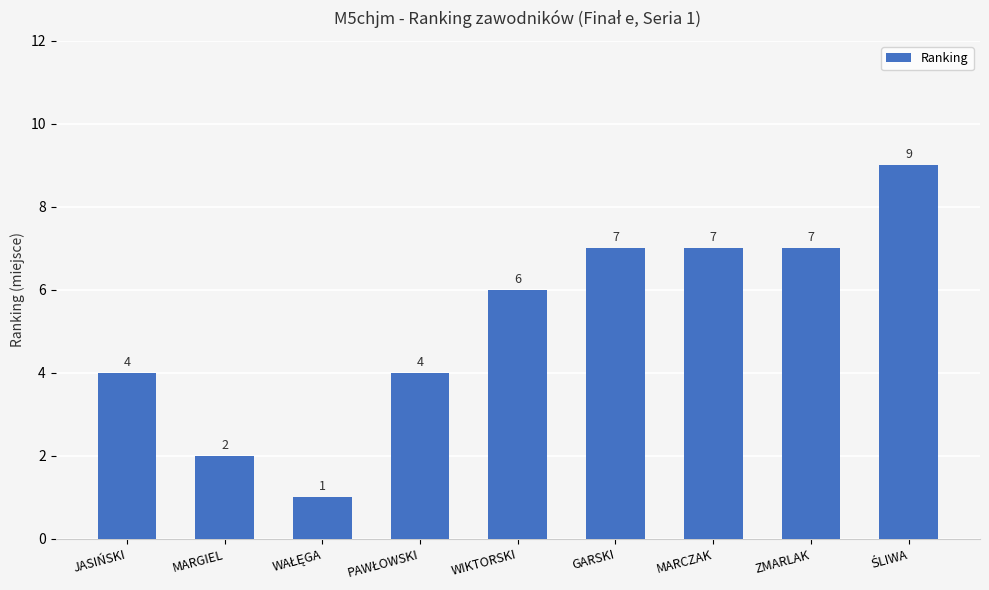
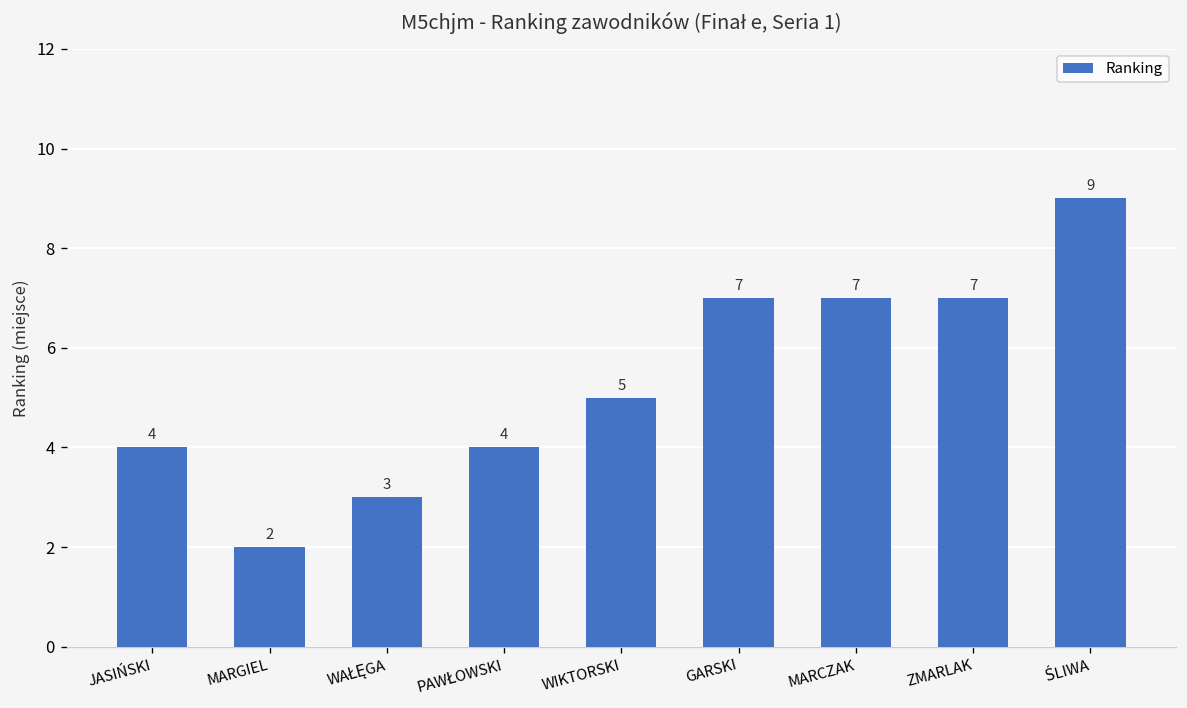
  {
    "JASIŃSKI": 4,
    "MARGIEL": 2,
-   "WAŁĘGA": 1,
+   "WAŁĘGA": 3,
    "PAWŁOWSKI": 4,
-   "WIKTORSKI": 6,
+   "WIKTORSKI": 5,
    "GARSKI": 7,
    "MARCZAK": 7,
    "ZMARLAK": 7,
    "ŚLIWA": 9
  }
